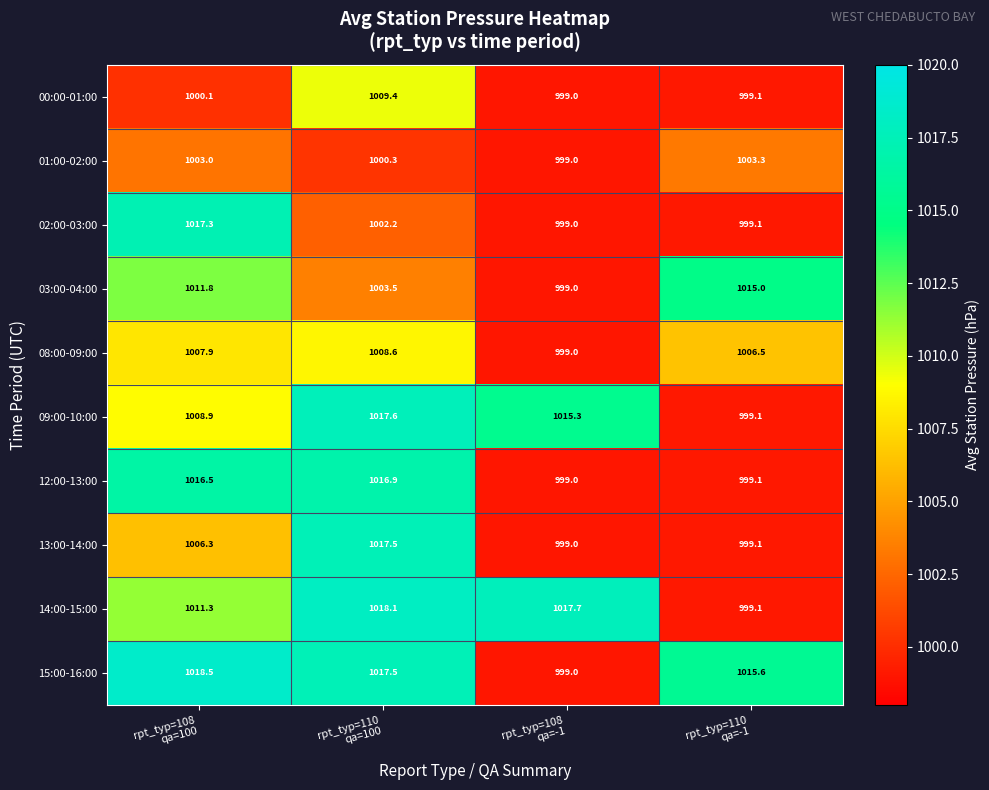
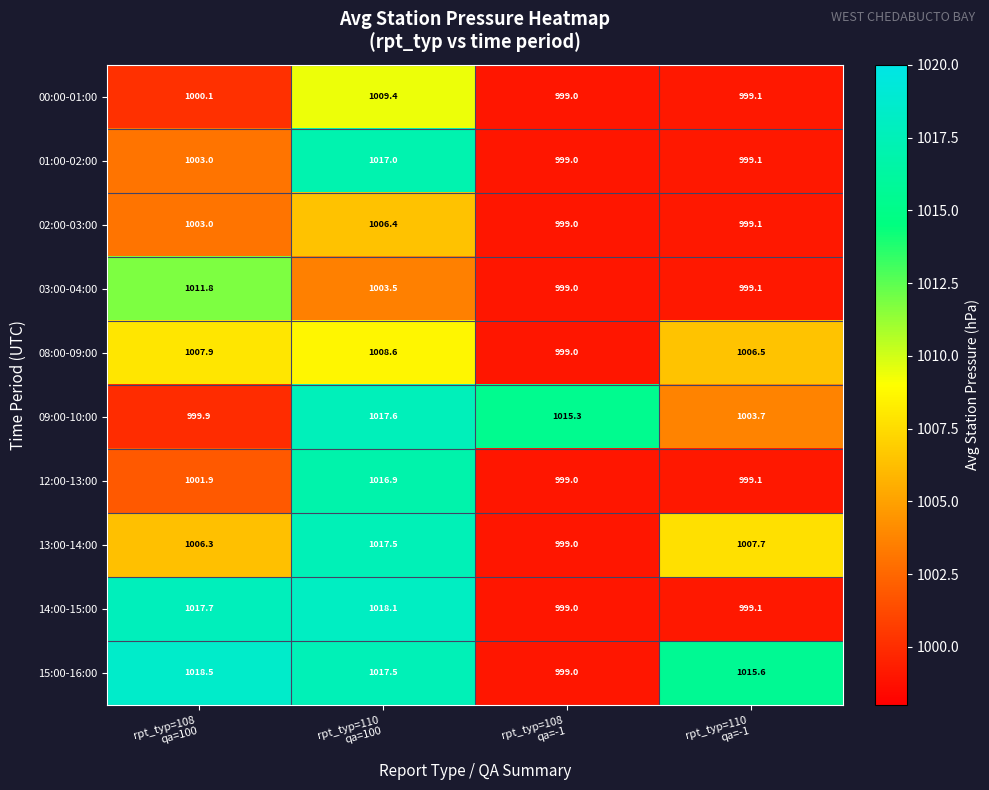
  {
    "00:00-01:00": {
      "rpt_typ=108 qa=100": 1000.1,
      "rpt_typ=110 qa=100": 1009.4,
      "rpt_typ=108 qa=-1": 999.0,
      "rpt_typ=110 qa=-1": 999.1
    },
    "01:00-02:00": {
      "rpt_typ=108 qa=100": 1003.0,
-     "rpt_typ=110 qa=100": 1000.3,
+     "rpt_typ=110 qa=100": 1017.0,
      "rpt_typ=108 qa=-1": 999.0,
-     "rpt_typ=110 qa=-1": 1003.3
+     "rpt_typ=110 qa=-1": 999.1
    },
    "02:00-03:00": {
-     "rpt_typ=108 qa=100": 1017.3,
-     "rpt_typ=110 qa=100": 1002.2,
+     "rpt_typ=108 qa=100": 1003.0,
+     "rpt_typ=110 qa=100": 1006.4,
      "rpt_typ=108 qa=-1": 999.0,
      "rpt_typ=110 qa=-1": 999.1
    },
    "03:00-04:00": {
      "rpt_typ=108 qa=100": 1011.8,
      "rpt_typ=110 qa=100": 1003.5,
      "rpt_typ=108 qa=-1": 999.0,
-     "rpt_typ=110 qa=-1": 1015.0
+     "rpt_typ=110 qa=-1": 999.1
    },
    "08:00-09:00": {
      "rpt_typ=108 qa=100": 1007.9,
      "rpt_typ=110 qa=100": 1008.6,
      "rpt_typ=108 qa=-1": 999.0,
      "rpt_typ=110 qa=-1": 1006.5
    },
    "09:00-10:00": {
-     "rpt_typ=108 qa=100": 1008.9,
+     "rpt_typ=108 qa=100": 999.9,
      "rpt_typ=110 qa=100": 1017.6,
      "rpt_typ=108 qa=-1": 1015.3,
-     "rpt_typ=110 qa=-1": 999.1
+     "rpt_typ=110 qa=-1": 1003.7
    },
    "12:00-13:00": {
-     "rpt_typ=108 qa=100": 1016.5,
+     "rpt_typ=108 qa=100": 1001.9,
      "rpt_typ=110 qa=100": 1016.9,
      "rpt_typ=108 qa=-1": 999.0,
      "rpt_typ=110 qa=-1": 999.1
    },
    "13:00-14:00": {
      "rpt_typ=108 qa=100": 1006.3,
      "rpt_typ=110 qa=100": 1017.5,
      "rpt_typ=108 qa=-1": 999.0,
-     "rpt_typ=110 qa=-1": 999.1
+     "rpt_typ=110 qa=-1": 1007.7
    },
    "14:00-15:00": {
-     "rpt_typ=108 qa=100": 1011.3,
+     "rpt_typ=108 qa=100": 1017.7,
      "rpt_typ=110 qa=100": 1018.1,
-     "rpt_typ=108 qa=-1": 1017.7,
+     "rpt_typ=108 qa=-1": 999.0,
      "rpt_typ=110 qa=-1": 999.1
    },
    "15:00-16:00": {
      "rpt_typ=108 qa=100": 1018.5,
      "rpt_typ=110 qa=100": 1017.5,
      "rpt_typ=108 qa=-1": 999.0,
      "rpt_typ=110 qa=-1": 1015.6
    }
  }
